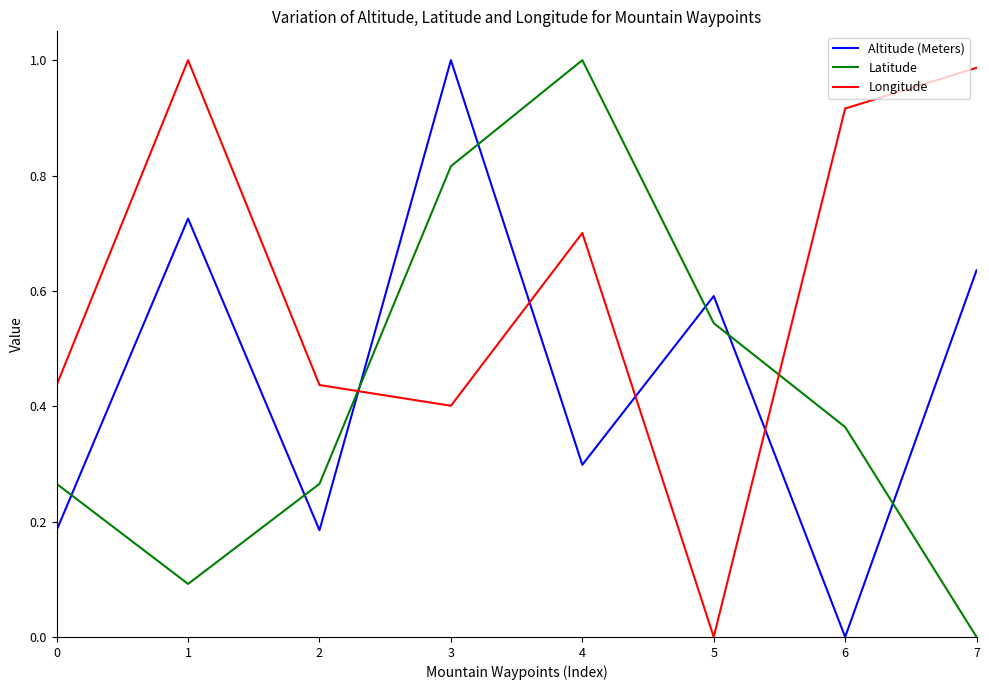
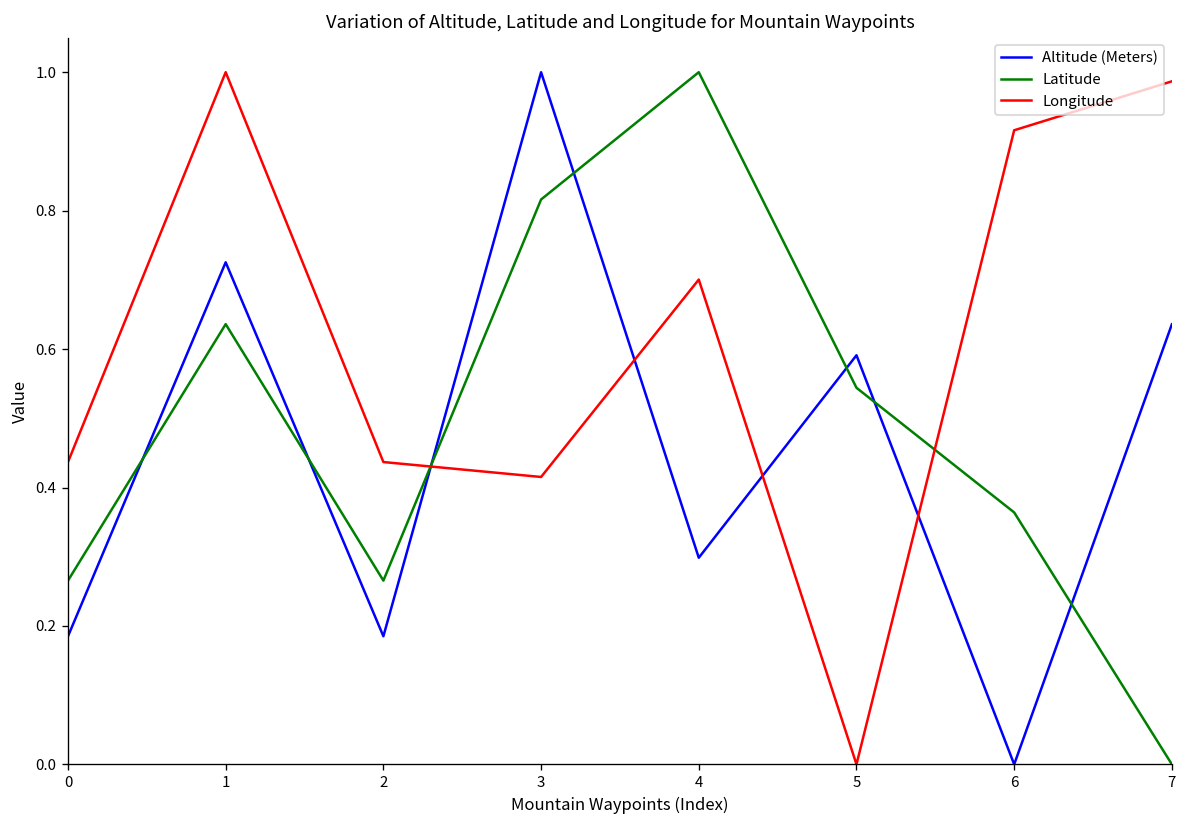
  {
    "Altitude (Meters)": {
      "0": 0.19,
      "1": 0.73,
      "2": 0.19,
      "3": 1.00,
      "4": 0.30,
      "5": 0.59,
      "6": 0.00,
      "7": 0.64
    },
    "Latitude": {
      "0": 0.27,
-     "1": 0.09,
+     "1": 0.64,
      "2": 0.27,
      "3": 0.82,
      "4": 1.00,
      "5": 0.54,
      "6": 0.36,
      "7": 0.00
    },
    "Longitude": {
      "0": 0.44,
      "1": 1.00,
      "2": 0.44,
-     "3": 0.40,
+     "3": 0.42,
      "4": 0.70,
      "5": 0.00,
      "6": 0.92,
      "7": 0.99
    }
  }
